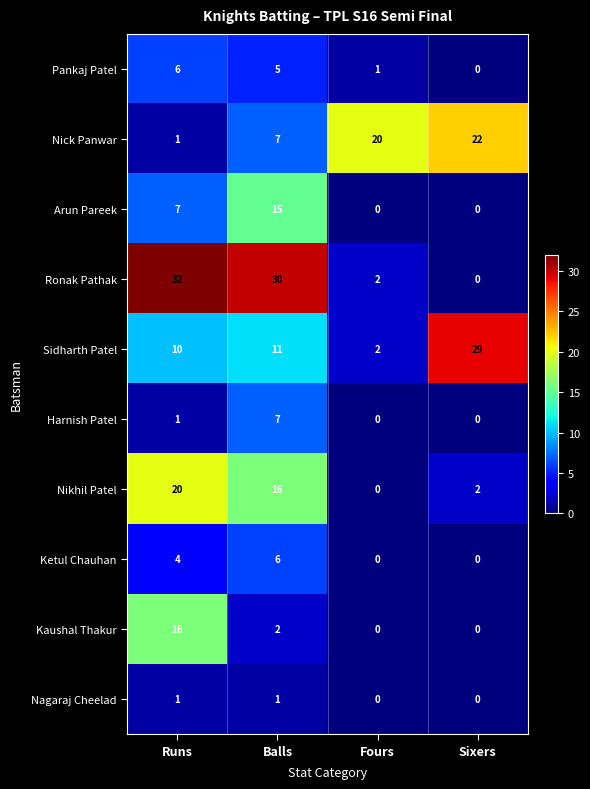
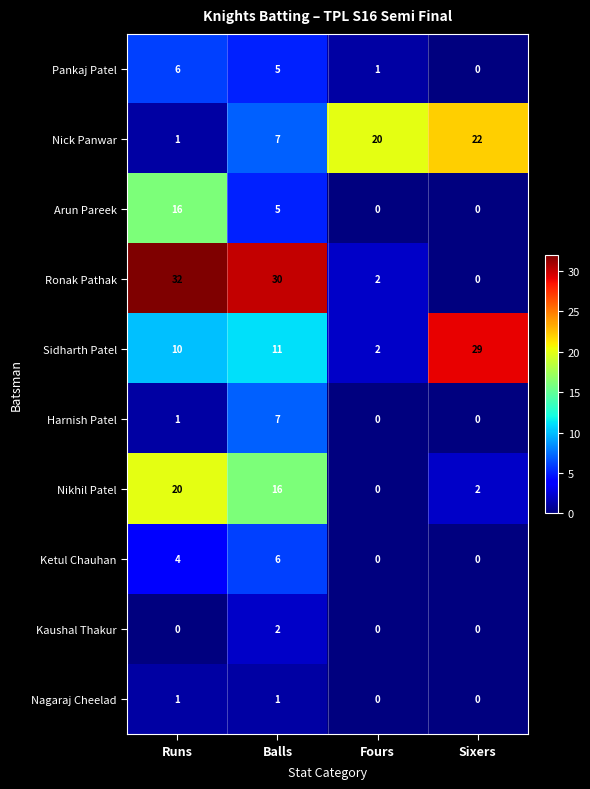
  {
    "Pankaj Patel": {
      "Runs": 6,
      "Balls": 5,
      "Fours": 1,
      "Sixers": 0
    },
    "Nick Panwar": {
      "Runs": 1,
      "Balls": 7,
      "Fours": 20,
      "Sixers": 22
    },
    "Arun Pareek": {
-     "Runs": 7,
-     "Balls": 15,
+     "Runs": 16,
+     "Balls": 5,
      "Fours": 0,
      "Sixers": 0
    },
    "Ronak Pathak": {
      "Runs": 32,
      "Balls": 30,
      "Fours": 2,
      "Sixers": 0
    },
    "Sidharth Patel": {
      "Runs": 10,
      "Balls": 11,
      "Fours": 2,
      "Sixers": 29
    },
    "Harnish Patel": {
      "Runs": 1,
      "Balls": 7,
      "Fours": 0,
      "Sixers": 0
    },
    "Nikhil Patel": {
      "Runs": 20,
      "Balls": 16,
      "Fours": 0,
      "Sixers": 2
    },
    "Ketul Chauhan": {
      "Runs": 4,
      "Balls": 6,
      "Fours": 0,
      "Sixers": 0
    },
    "Kaushal Thakur": {
-     "Runs": 16,
+     "Runs": 0,
      "Balls": 2,
      "Fours": 0,
      "Sixers": 0
    },
    "Nagaraj Cheelad": {
      "Runs": 1,
      "Balls": 1,
      "Fours": 0,
      "Sixers": 0
    }
  }
